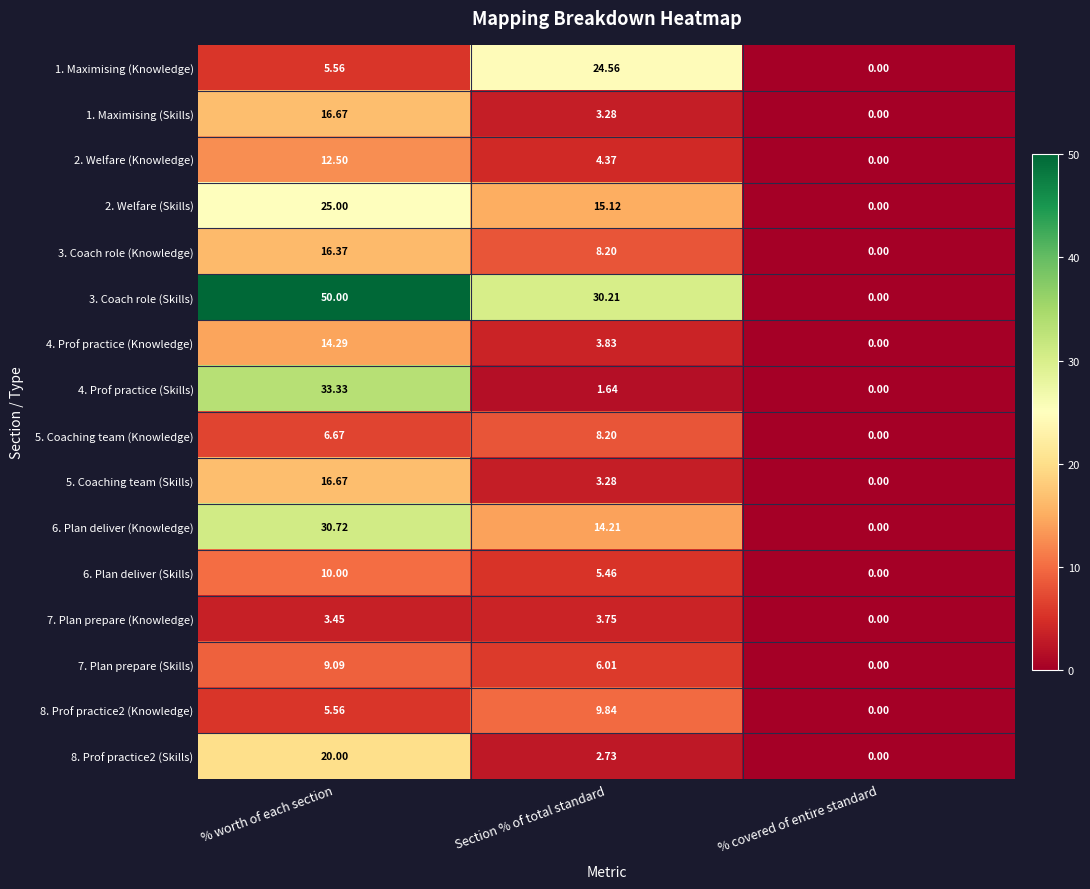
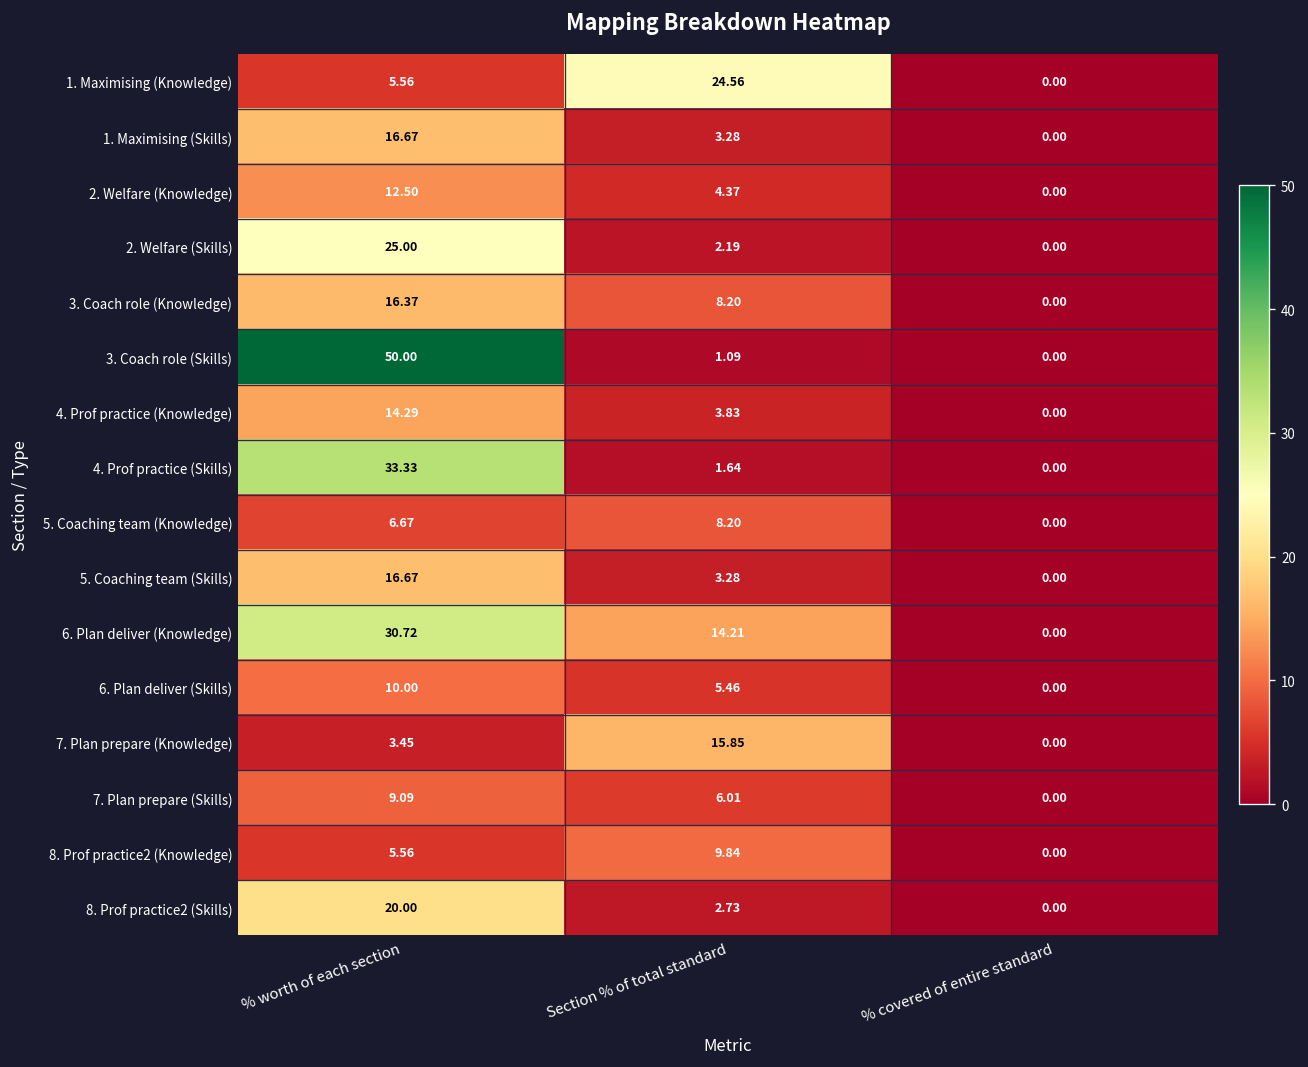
  {
    "1. Maximising (Knowledge)": {
      "% worth of each section": 5.56,
      "Section % of total standard": 24.56,
      "% covered of entire standard": 0.00
    },
    "1. Maximising (Skills)": {
      "% worth of each section": 16.67,
      "Section % of total standard": 3.28,
      "% covered of entire standard": 0.00
    },
    "2. Welfare (Knowledge)": {
      "% worth of each section": 12.50,
      "Section % of total standard": 4.37,
      "% covered of entire standard": 0.00
    },
    "2. Welfare (Skills)": {
      "% worth of each section": 25.00,
-     "Section % of total standard": 15.12,
+     "Section % of total standard": 2.19,
      "% covered of entire standard": 0.00
    },
    "3. Coach role (Knowledge)": {
      "% worth of each section": 16.37,
      "Section % of total standard": 8.20,
      "% covered of entire standard": 0.00
    },
    "3. Coach role (Skills)": {
      "% worth of each section": 50.00,
-     "Section % of total standard": 30.21,
+     "Section % of total standard": 1.09,
      "% covered of entire standard": 0.00
    },
    "4. Prof practice (Knowledge)": {
      "% worth of each section": 14.29,
      "Section % of total standard": 3.83,
      "% covered of entire standard": 0.00
    },
    "4. Prof practice (Skills)": {
      "% worth of each section": 33.33,
      "Section % of total standard": 1.64,
      "% covered of entire standard": 0.00
    },
    "5. Coaching team (Knowledge)": {
      "% worth of each section": 6.67,
      "Section % of total standard": 8.20,
      "% covered of entire standard": 0.00
    },
    "5. Coaching team (Skills)": {
      "% worth of each section": 16.67,
      "Section % of total standard": 3.28,
      "% covered of entire standard": 0.00
    },
    "6. Plan deliver (Knowledge)": {
      "% worth of each section": 30.72,
      "Section % of total standard": 14.21,
      "% covered of entire standard": 0.00
    },
    "6. Plan deliver (Skills)": {
      "% worth of each section": 10.00,
      "Section % of total standard": 5.46,
      "% covered of entire standard": 0.00
    },
    "7. Plan prepare (Knowledge)": {
      "% worth of each section": 3.45,
-     "Section % of total standard": 3.75,
+     "Section % of total standard": 15.85,
      "% covered of entire standard": 0.00
    },
    "7. Plan prepare (Skills)": {
      "% worth of each section": 9.09,
      "Section % of total standard": 6.01,
      "% covered of entire standard": 0.00
    },
    "8. Prof practice2 (Knowledge)": {
      "% worth of each section": 5.56,
      "Section % of total standard": 9.84,
      "% covered of entire standard": 0.00
    },
    "8. Prof practice2 (Skills)": {
      "% worth of each section": 20.00,
      "Section % of total standard": 2.73,
      "% covered of entire standard": 0.00
    }
  }
